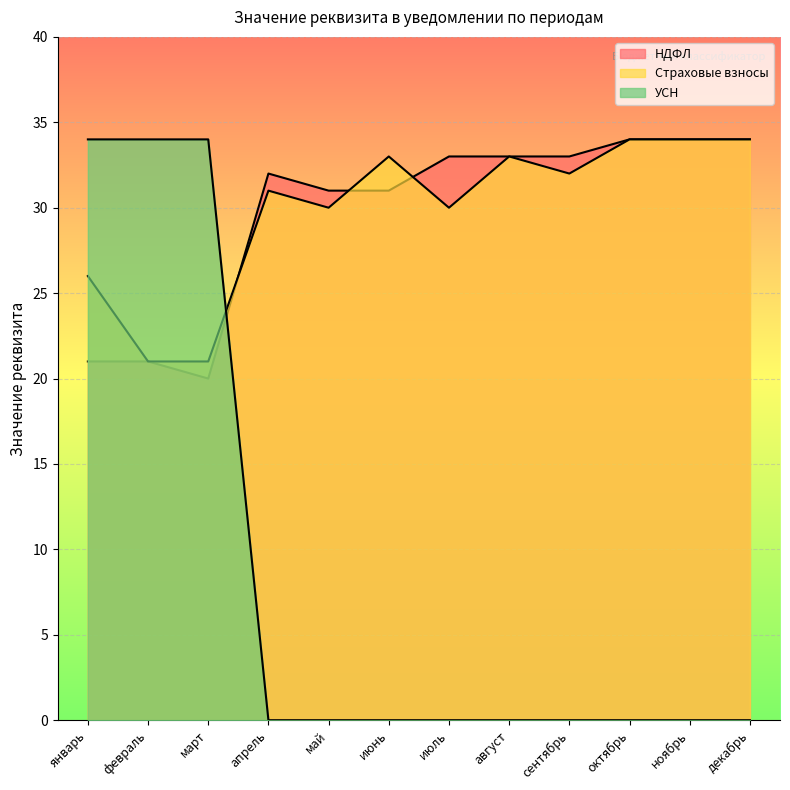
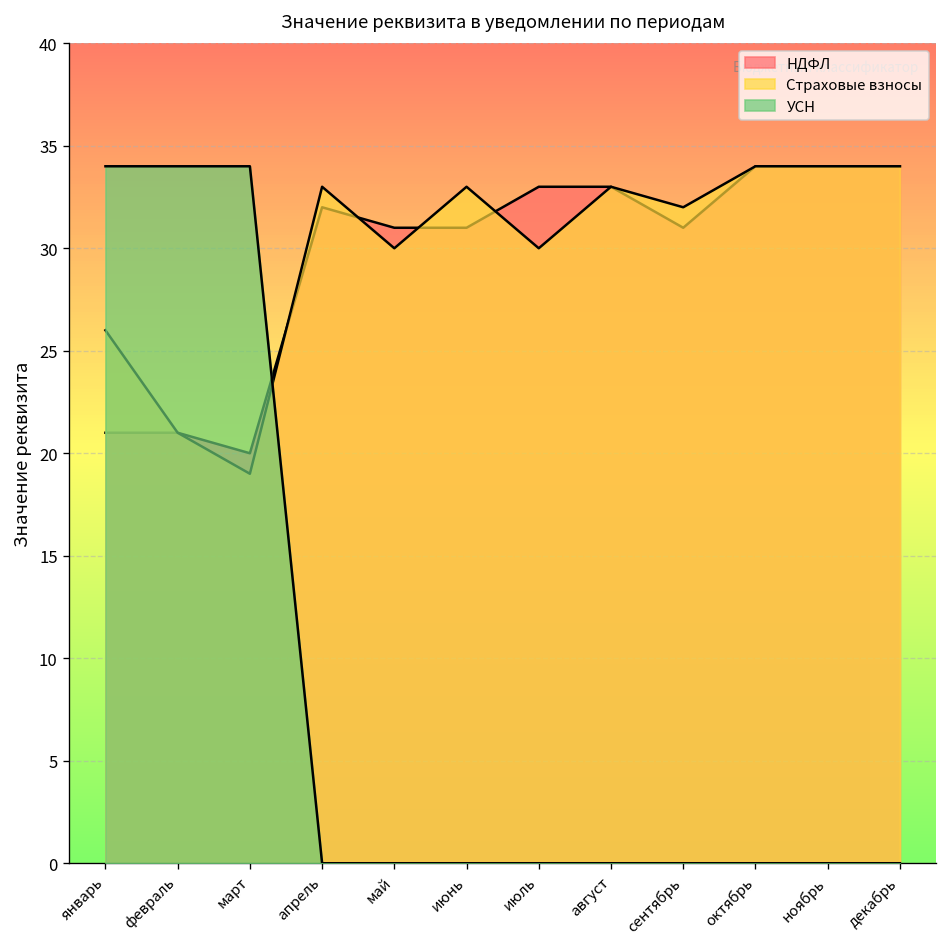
  {
    "НДФЛ": {
      "январь": 21,
      "март": 20,
      "апрель": 32,
      "май": 31,
      "июнь": 31,
      "июль": 33,
-     "сентябрь": 33
+     "сентябрь": 31
    },
    "Страховые взносы": {
      "январь": 26,
-     "март": 21,
-     "апрель": 31,
+     "март": 19,
+     "апрель": 33,
      "май": 30,
      "июнь": 33,
      "июль": 30,
      "сентябрь": 32
    },
    "УСН": {
      "январь": 34,
      "февраль": 34,
      "март": 34,
      "апрель": 0,
      "май": 0,
      "июнь": 0,
      "июль": 0,
      "август": 0,
      "сентябрь": 0,
      "октябрь": 0,
      "ноябрь": 0,
      "декабрь": 0
    }
  }
